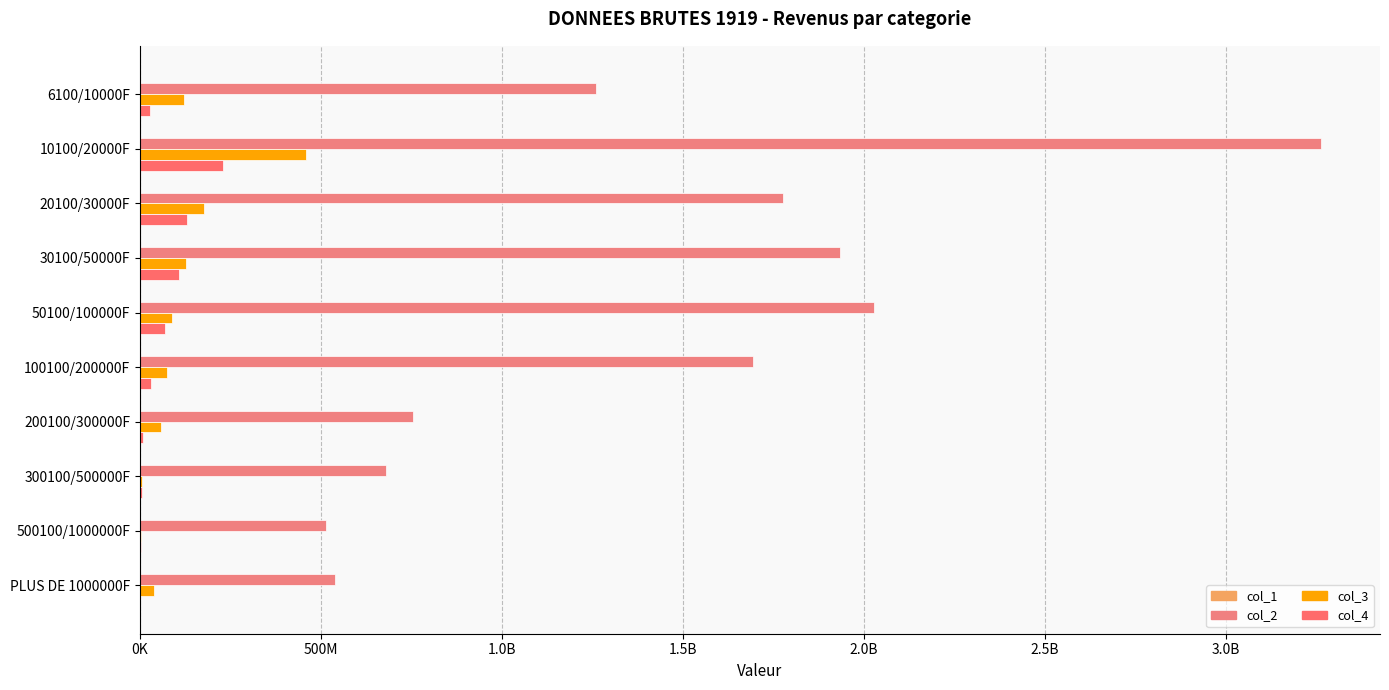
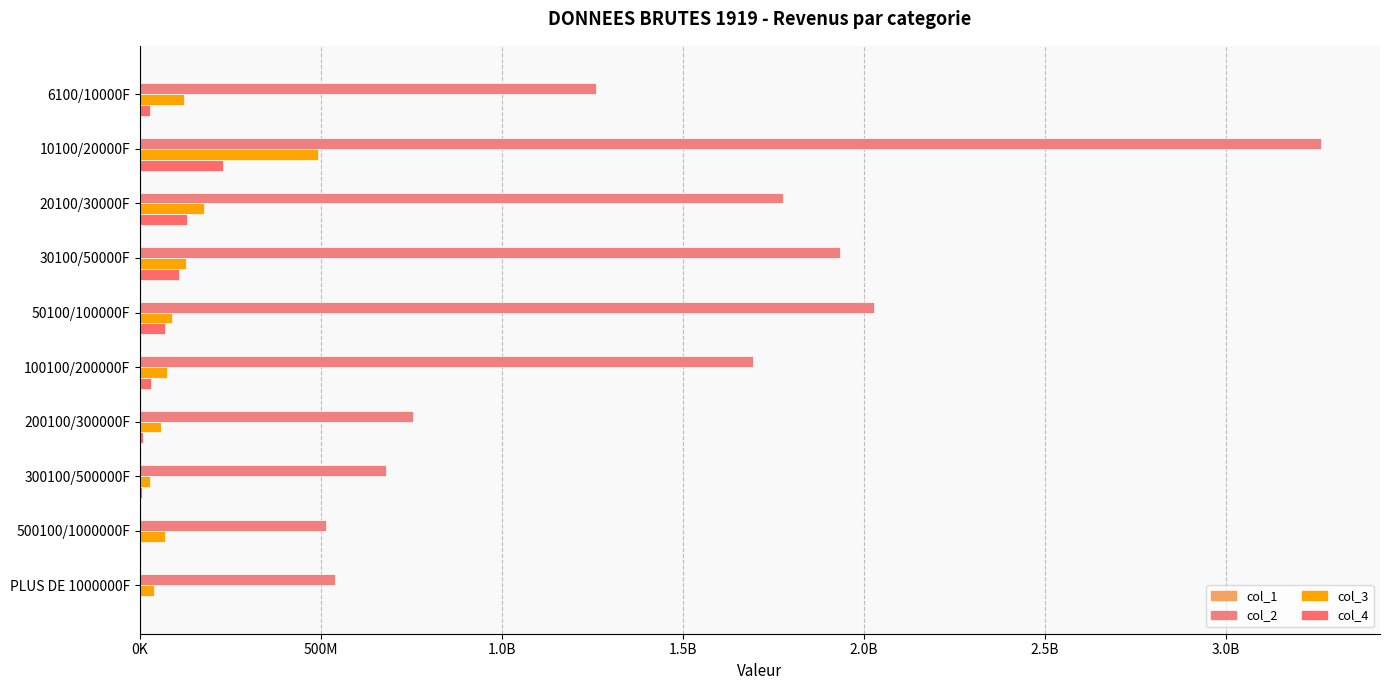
  {
    "col_3": {
      "6100/10000F": 120000000,
-     "10100/20000F": 460000000,
+     "10100/20000F": 490000000,
      "20100/30000F": 180000000,
      "30100/50000F": 130000000,
      "50100/100000F": 90000000,
      "100100/200000F": 70000000,
      "200100/300000F": 60000000,
-     "300100/500000F": 0,
-     "500100/1000000F": 0,
+     "300100/500000F": 30000000,
+     "500100/1000000F": 70000000,
      "PLUS DE 1000000F": 40000000
    }
  }
